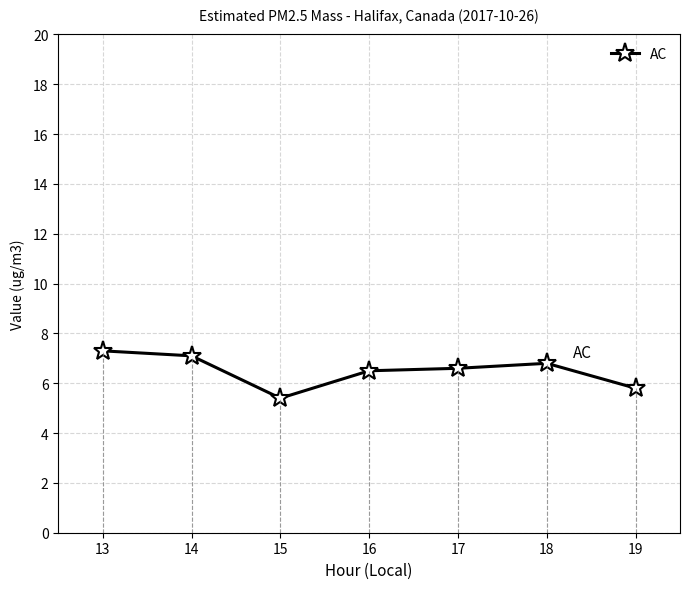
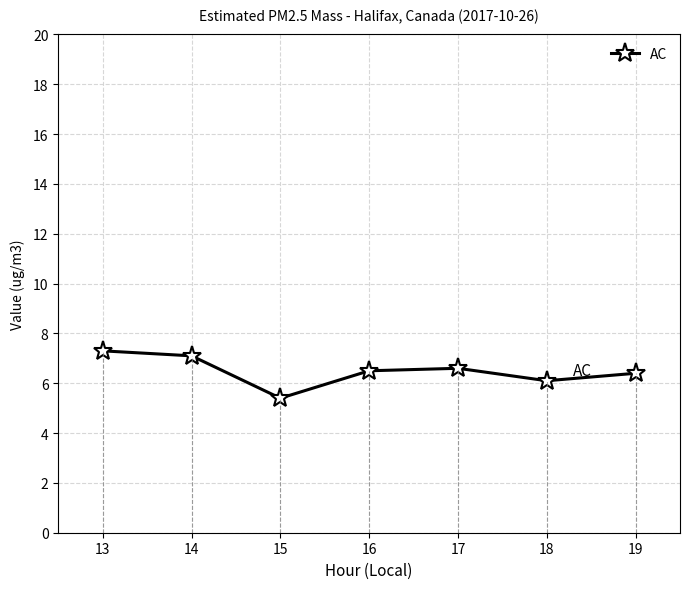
  {
    "AC": {
-     "18": 6.8,
-     "19": 5.8
+     "18": 6.1,
+     "19": 6.4
    }
  }
